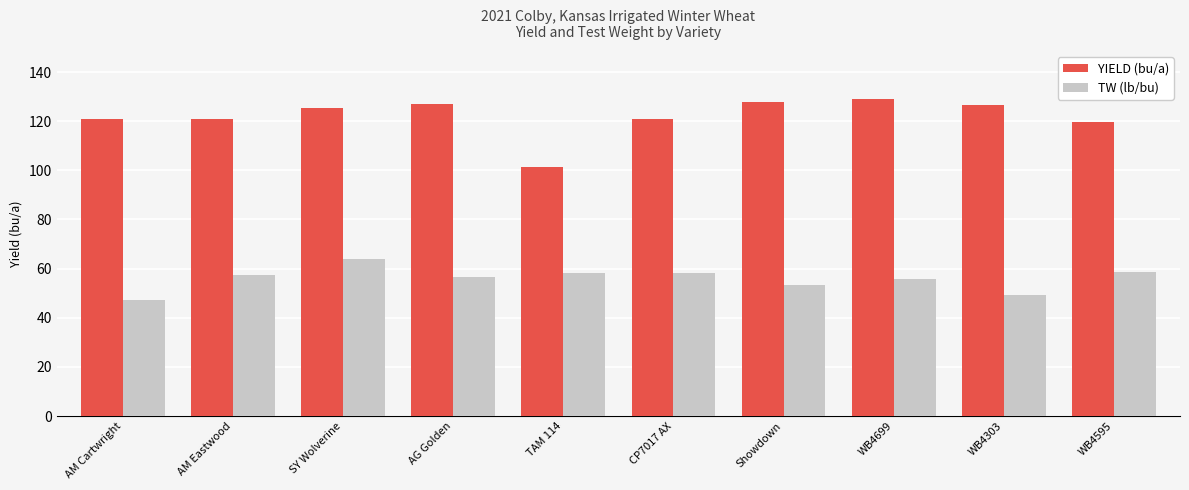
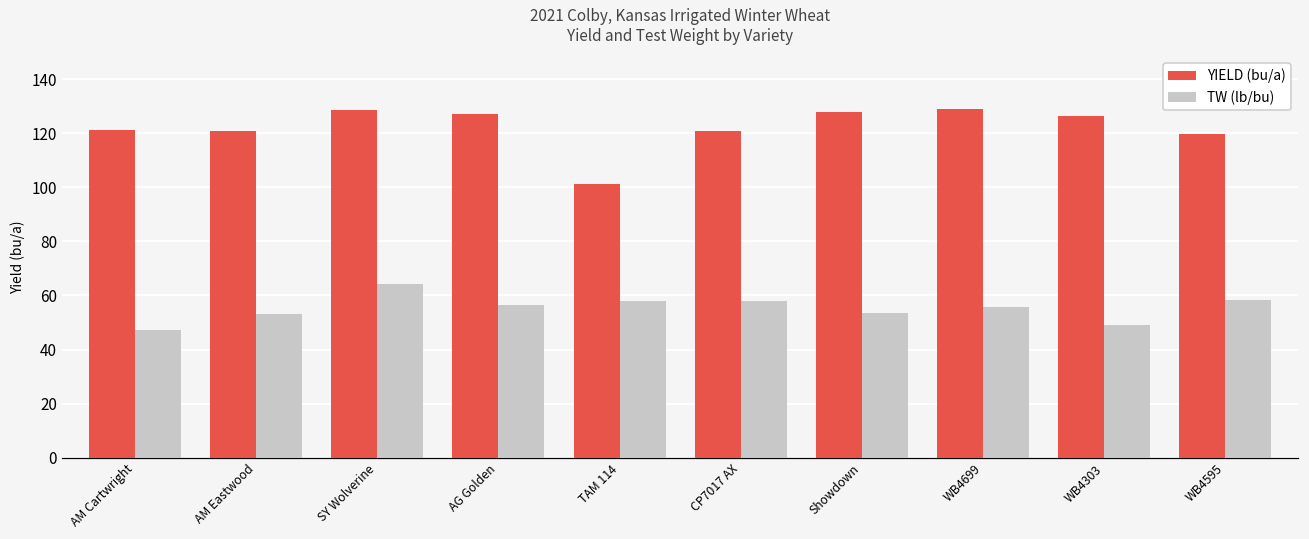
  {
    "YIELD (bu/a)": {
      "AM Cartwright": 121,
      "AM Eastwood": 121,
-     "SY Wolverine": 125,
+     "SY Wolverine": 129,
      "AG Golden": 127,
      "TAM 114": 101,
      "CP7017 AX": 121,
      "Showdown": 128,
      "WB4699": 129,
      "WB4303": 127,
      "WB4595": 120
    },
    "TW (lb/bu)": {
      "AM Cartwright": 47,
-     "AM Eastwood": 57,
+     "AM Eastwood": 53,
      "SY Wolverine": 64,
      "AG Golden": 56,
      "TAM 114": 58,
      "CP7017 AX": 58,
      "Showdown": 54,
      "WB4699": 56,
      "WB4303": 49,
      "WB4595": 59
    }
  }
